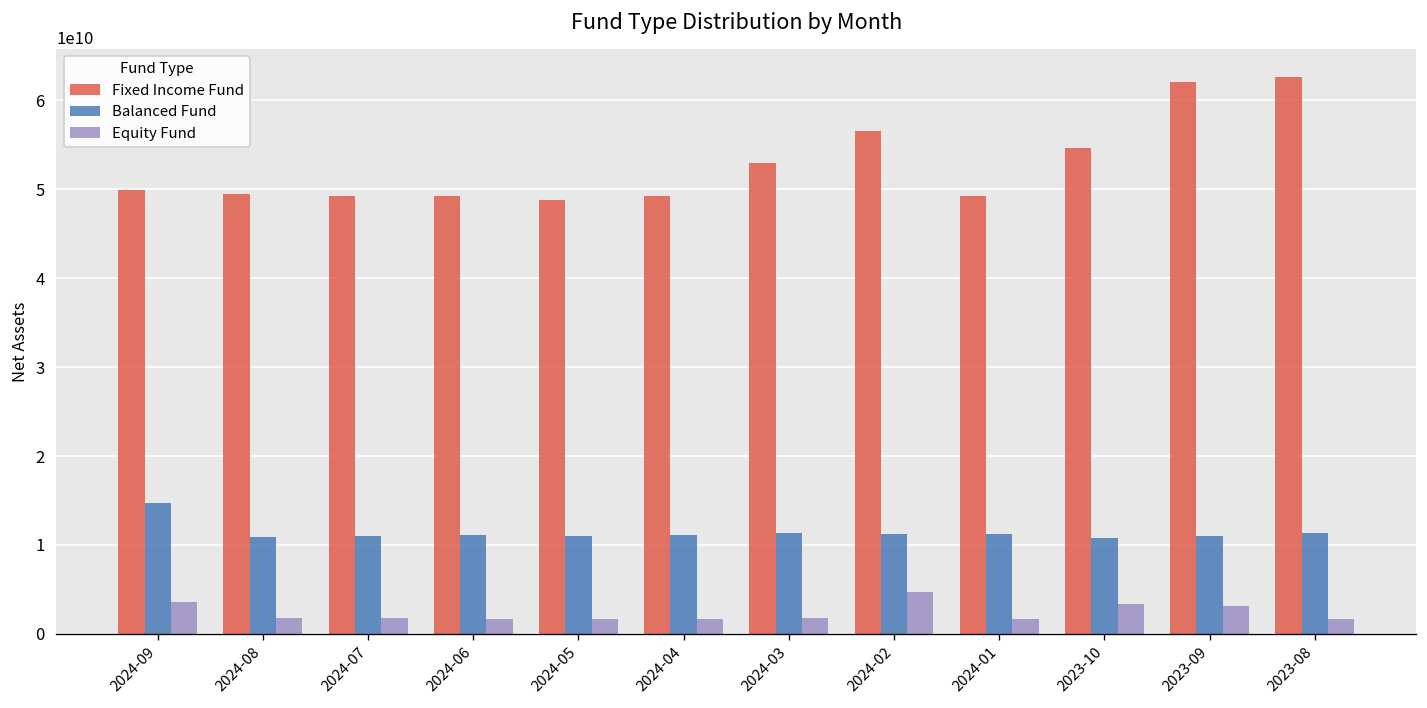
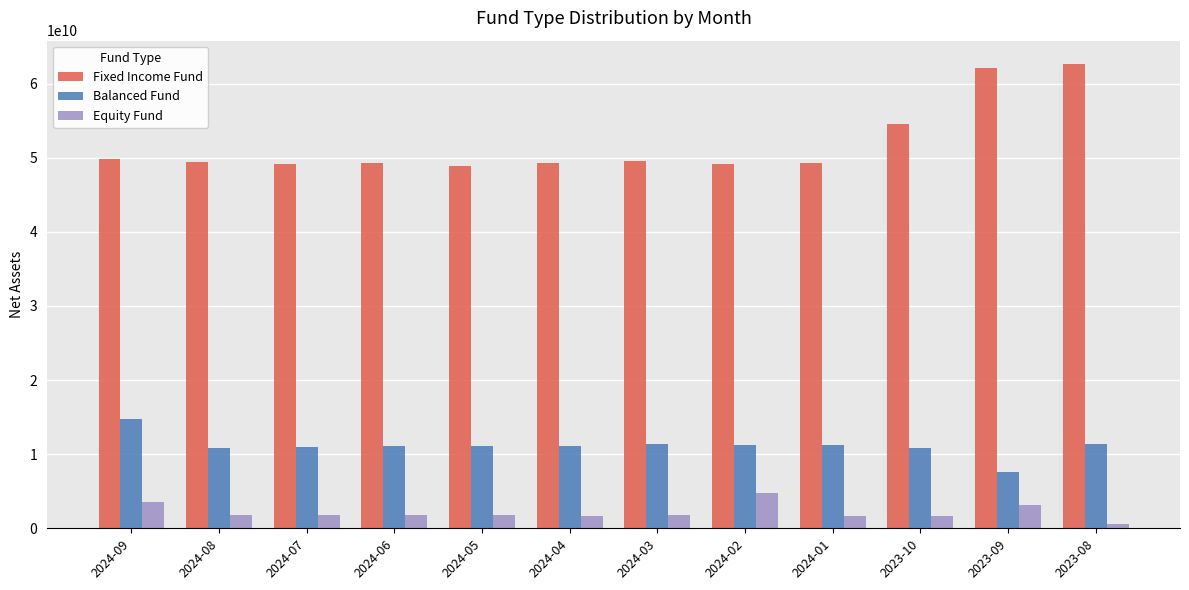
  {
    "Fixed Income Fund": {
      "2024-09": 50000000000,
      "2024-08": 49000000000,
      "2024-07": 49000000000,
      "2024-06": 49000000000,
      "2024-05": 49000000000,
      "2024-04": 49000000000,
-     "2024-03": 53000000000,
-     "2024-02": 57000000000,
+     "2024-03": 50000000000,
+     "2024-02": 49000000000,
      "2024-01": 49000000000,
      "2023-10": 55000000000,
      "2023-09": 62000000000,
      "2023-08": 63000000000
    },
    "Balanced Fund": {
      "2024-09": 15000000000,
      "2024-08": 11000000000,
      "2024-07": 11000000000,
      "2024-06": 11000000000,
      "2024-05": 11000000000,
      "2024-04": 11000000000,
      "2024-03": 11000000000,
      "2024-02": 11000000000,
      "2024-01": 11000000000,
      "2023-10": 11000000000,
-     "2023-09": 11000000000,
+     "2023-09": 8000000000,
      "2023-08": 11000000000
    },
    "Equity Fund": {
      "2024-09": 4000000000,
      "2024-08": 2000000000,
      "2024-07": 2000000000,
      "2024-06": 2000000000,
      "2024-05": 2000000000,
      "2024-04": 2000000000,
      "2024-03": 2000000000,
      "2024-02": 5000000000,
      "2024-01": 2000000000,
-     "2023-10": 3000000000,
+     "2023-10": 2000000000,
      "2023-09": 3000000000,
-     "2023-08": 2000000000
+     "2023-08": 1000000000
    }
  }
